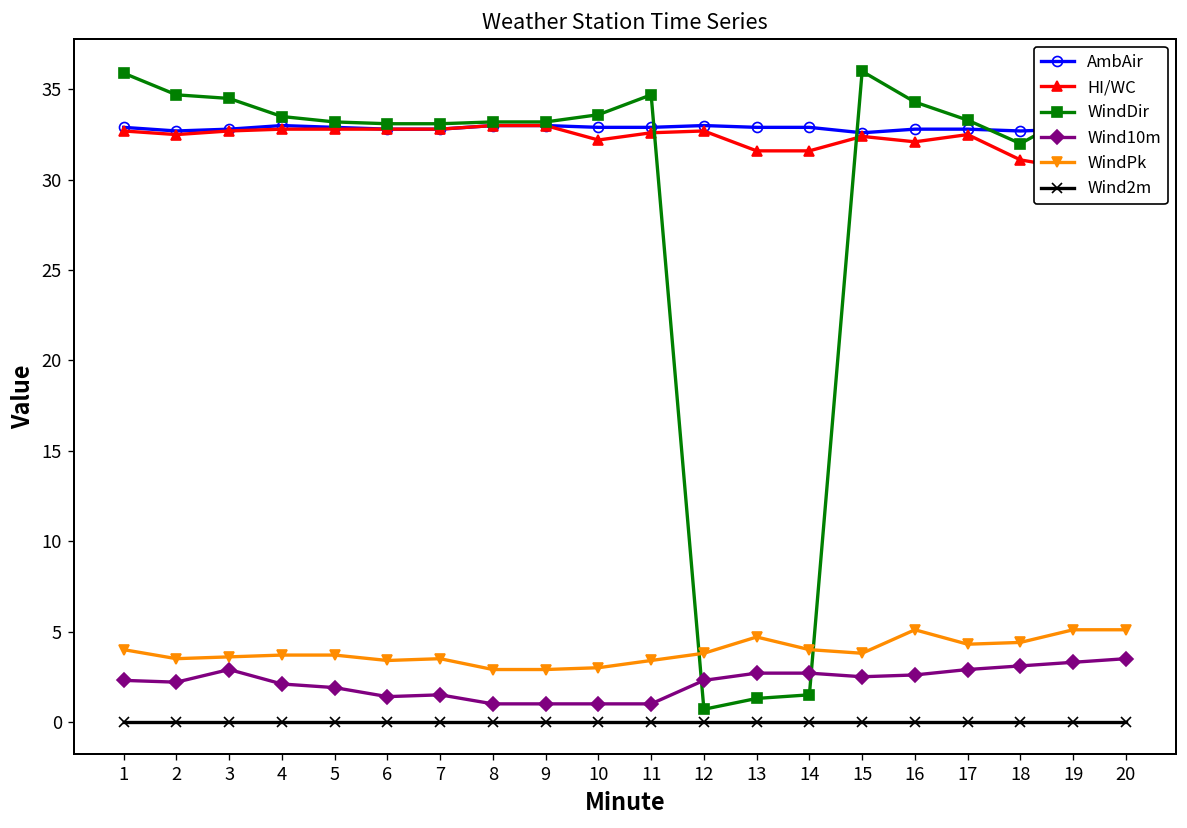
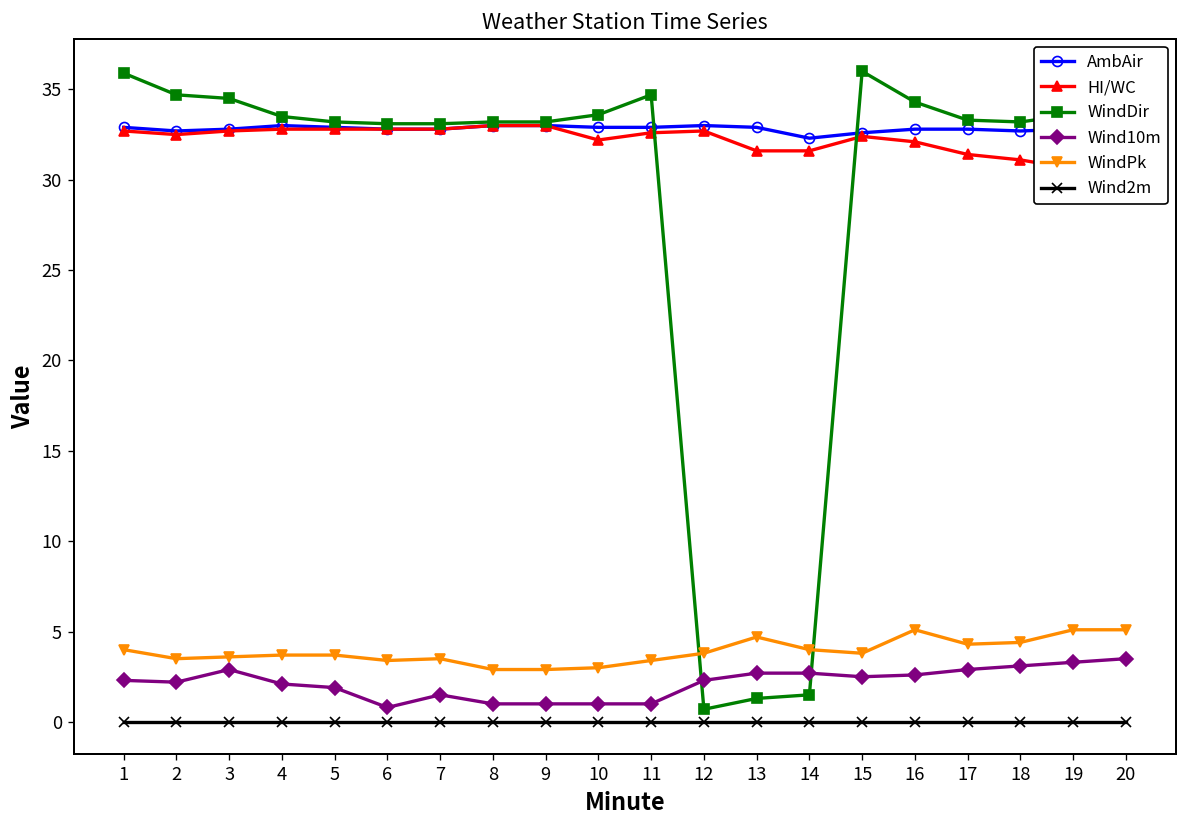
  {
    "AmbAir": {
      "1": 32.9,
      "2": 32.7,
      "4": 33.0,
      "10": 32.9,
      "11": 32.9,
      "12": 33.0,
      "13": 32.9,
-     "14": 32.9,
+     "14": 32.3,
      "15": 32.6,
      "16": 32.8,
      "17": 32.8,
      "18": 32.7
    },
    "HI/WC": {
      "1": 32.7,
      "2": 32.5,
      "4": 32.8,
      "10": 32.2,
      "11": 32.6,
      "12": 32.7,
      "13": 31.6,
      "14": 31.6,
      "15": 32.4,
      "16": 32.1,
-     "17": 32.5,
+     "17": 31.4,
      "18": 31.1
    },
    "WindDir": {
      "1": 35.9,
      "2": 34.7,
      "3": 34.5,
      "4": 33.5,
      "5": 33.2,
      "6": 33.1,
      "7": 33.1,
      "8": 33.2,
      "9": 33.2,
      "10": 33.6,
      "11": 34.7,
      "12": 0.7,
      "13": 1.3,
      "14": 1.5,
      "15": 36.0,
      "16": 34.3,
      "17": 33.3,
-     "18": 32.0
+     "18": 33.2
    },
    "Wind10m": {
      "1": 2.3,
      "2": 2.2,
      "3": 2.9,
      "4": 2.1,
      "5": 1.9,
-     "6": 1.4,
+     "6": 0.8,
      "7": 1.5,
      "8": 1.0,
      "9": 1.0,
      "10": 1.0,
      "11": 1.0,
      "12": 2.3,
      "13": 2.7,
      "14": 2.7,
      "15": 2.5,
      "16": 2.6,
      "17": 2.9,
      "18": 3.1,
      "19": 3.3,
      "20": 3.5
    },
    "WindPk": {
      "1": 4.0,
      "2": 3.5,
      "3": 3.6,
      "4": 3.7,
      "5": 3.7,
      "6": 3.4,
      "7": 3.5,
      "8": 2.9,
      "9": 2.9,
      "10": 3.0,
      "11": 3.4,
      "12": 3.8,
      "13": 4.7,
      "14": 4.0,
      "15": 3.8,
      "16": 5.1,
      "17": 4.3,
      "18": 4.4,
      "19": 5.1,
      "20": 5.1
    },
    "Wind2m": {
      "1": 0.0,
      "2": 0.0,
      "3": 0.0,
      "4": 0.0,
      "5": 0.0,
      "6": 0.0,
      "7": 0.0,
      "8": 0.0,
      "9": 0.0,
      "10": 0.0,
      "11": 0.0,
      "12": 0.0,
      "13": 0.0,
      "14": 0.0,
      "15": 0.0,
      "16": 0.0,
      "17": 0.0,
      "18": 0.0,
      "19": 0.0,
      "20": 0.0
    }
  }
